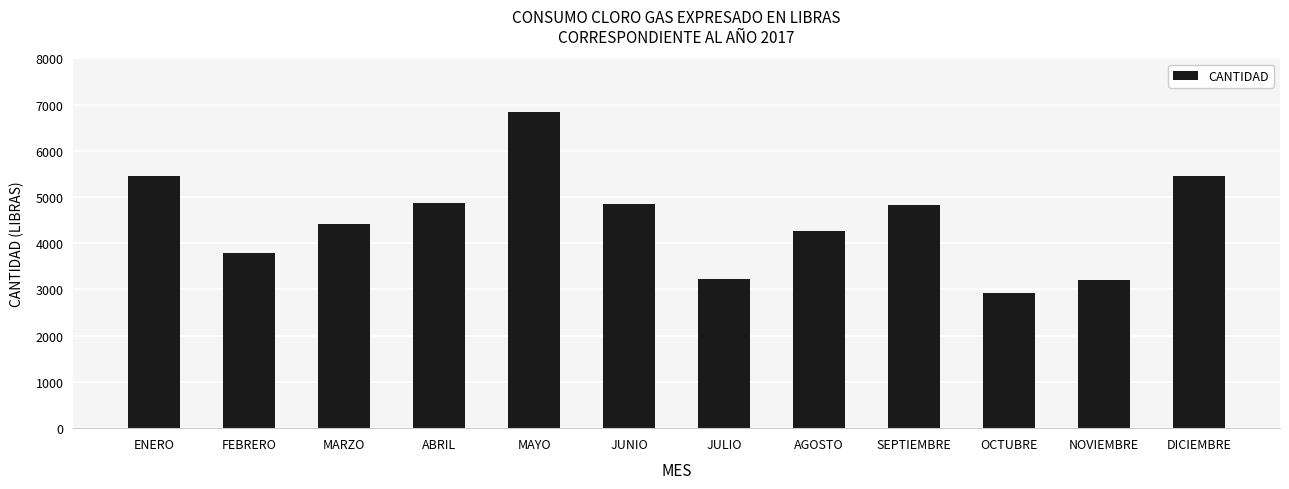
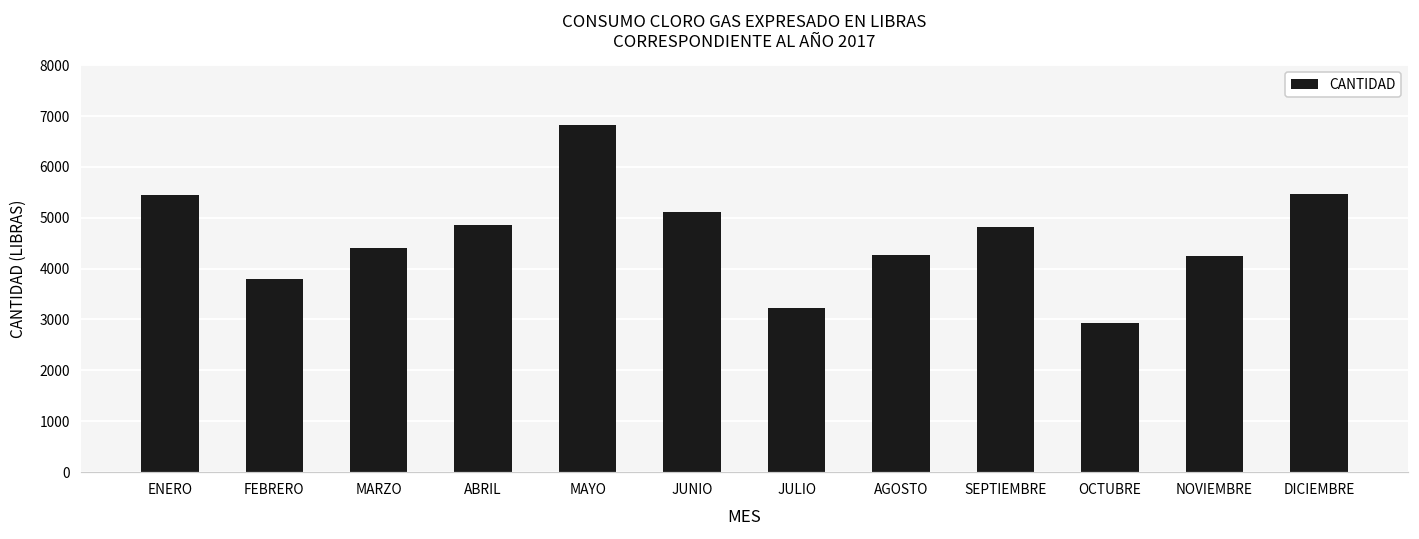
  {
    "ENERO": 5500,
    "FEBRERO": 3800,
    "MARZO": 4400,
    "ABRIL": 4900,
    "MAYO": 6800,
-   "JUNIO": 4800,
+   "JUNIO": 5100,
    "JULIO": 3200,
    "AGOSTO": 4300,
    "SEPTIEMBRE": 4800,
    "OCTUBRE": 2900,
-   "NOVIEMBRE": 3200,
+   "NOVIEMBRE": 4300,
    "DICIEMBRE": 5500
  }
